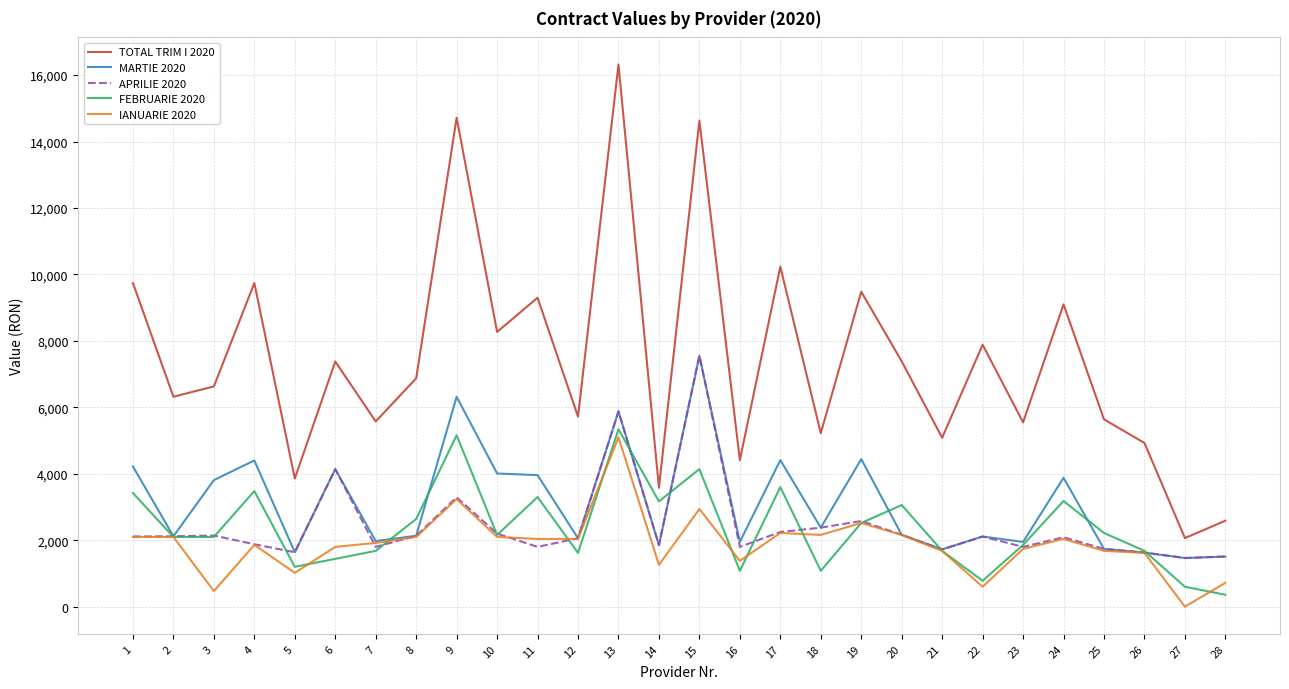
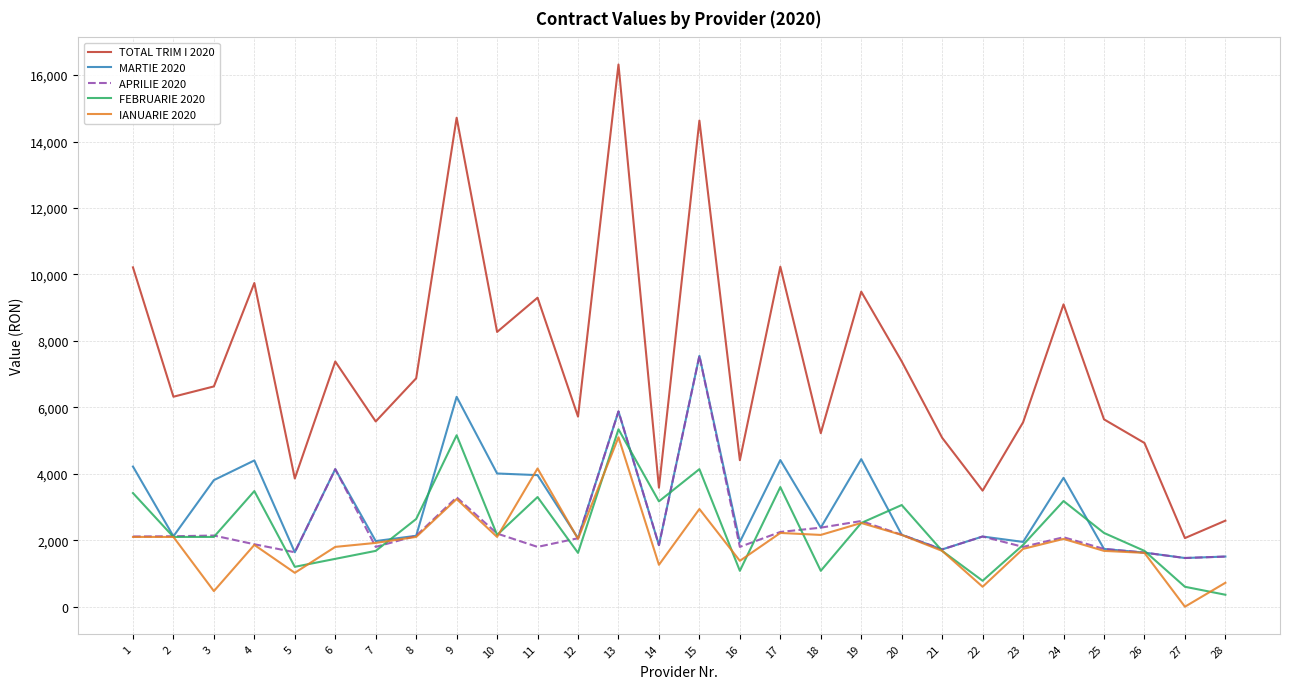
  {
    "TOTAL TRIM I 2020": {
-     "1": "9,700",
+     "1": "10,200",
      "2": "6,300",
      "3": "6,600",
      "4": "9,700",
      "5": "3,900",
      "6": "7,400",
      "7": "5,600",
      "8": "6,900",
      "9": "14,700",
      "10": "8,300",
      "11": "9,300",
      "12": "5,700",
      "13": "16,300",
      "14": "3,600",
      "15": "14,600",
      "16": "4,400",
      "17": "10,200",
      "18": "5,200",
      "19": "9,500",
      "20": "7,400",
      "21": "5,100",
-     "22": "7,900",
+     "22": "3,500",
      "23": "5,500",
      "24": "9,100",
      "25": "5,600",
      "26": "4,900",
      "27": "2,100",
      "28": "2,600"
    },
    "MARTIE 2020": {
      "1": "4,200",
      "3": "3,800",
      "4": "4,400",
      "9": "6,300",
      "10": "4,000",
      "11": "4,000",
      "16": "1,900",
      "17": "4,400",
      "19": "4,400",
      "23": "1,900",
      "24": "3,900"
    },
    "APRILIE 2020": {
      "7": "1,800",
      "11": "1,800",
      "16": "1,800"
    },
    "FEBRUARIE 2020": {
      "1": "3,400",
      "4": "3,500",
      "5": "1,200",
      "6": "1,400",
      "7": "1,700",
      "8": "2,600",
      "9": "5,200",
      "11": "3,300",
      "12": "1,600",
      "13": "5,300",
      "14": "3,200",
      "15": "4,100",
      "16": "1,100",
      "17": "3,600",
      "18": "1,100",
      "20": "3,100",
      "22": "800",
      "24": "3,200",
      "25": "2,200",
      "27": "600",
      "28": "400"
    },
    "IANUARIE 2020": {
      "3": "500",
      "5": "1,000",
      "6": "1,800",
-     "11": "2,000",
+     "11": "4,200",
      "13": "5,100",
      "14": "1,300",
      "15": "2,900",
      "16": "1,400",
      "18": "2,200",
      "22": "600",
      "27": "0",
      "28": "700"
    }
  }
